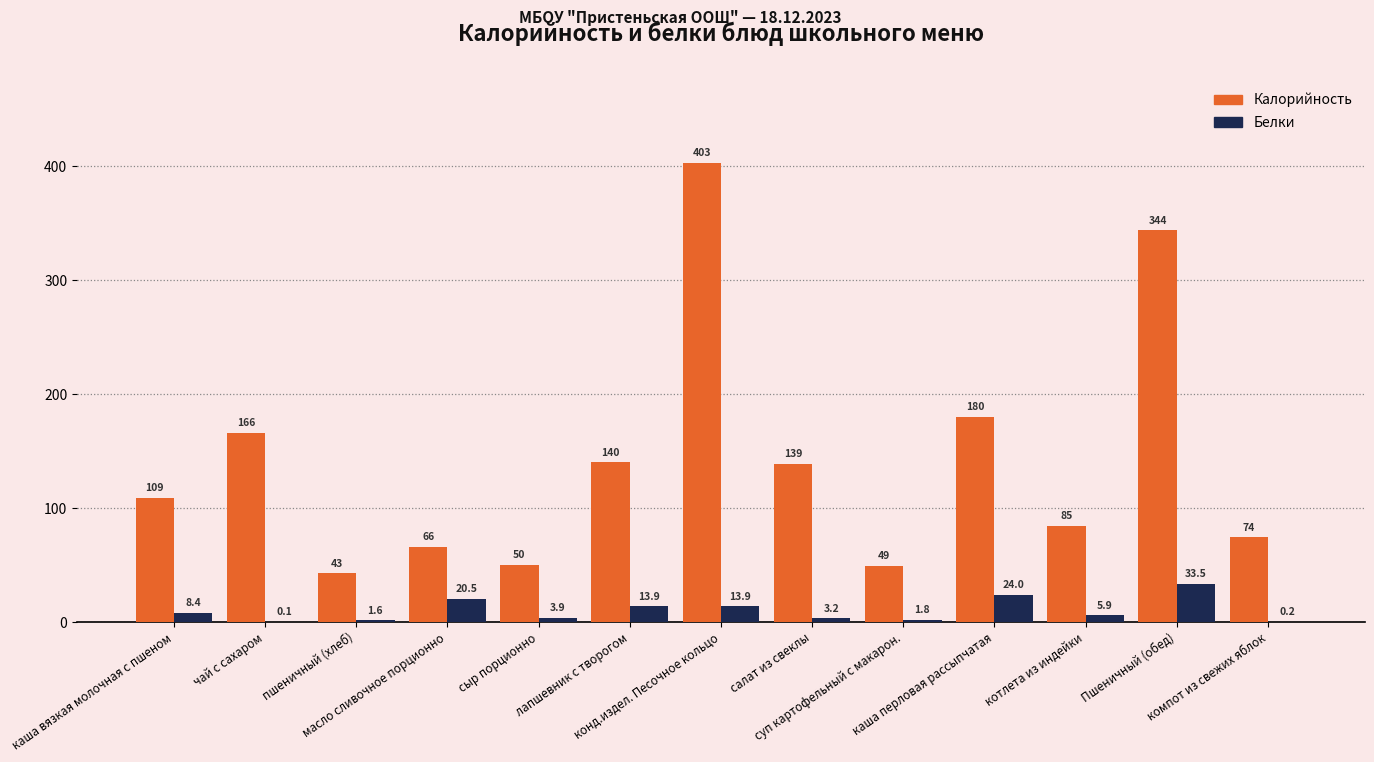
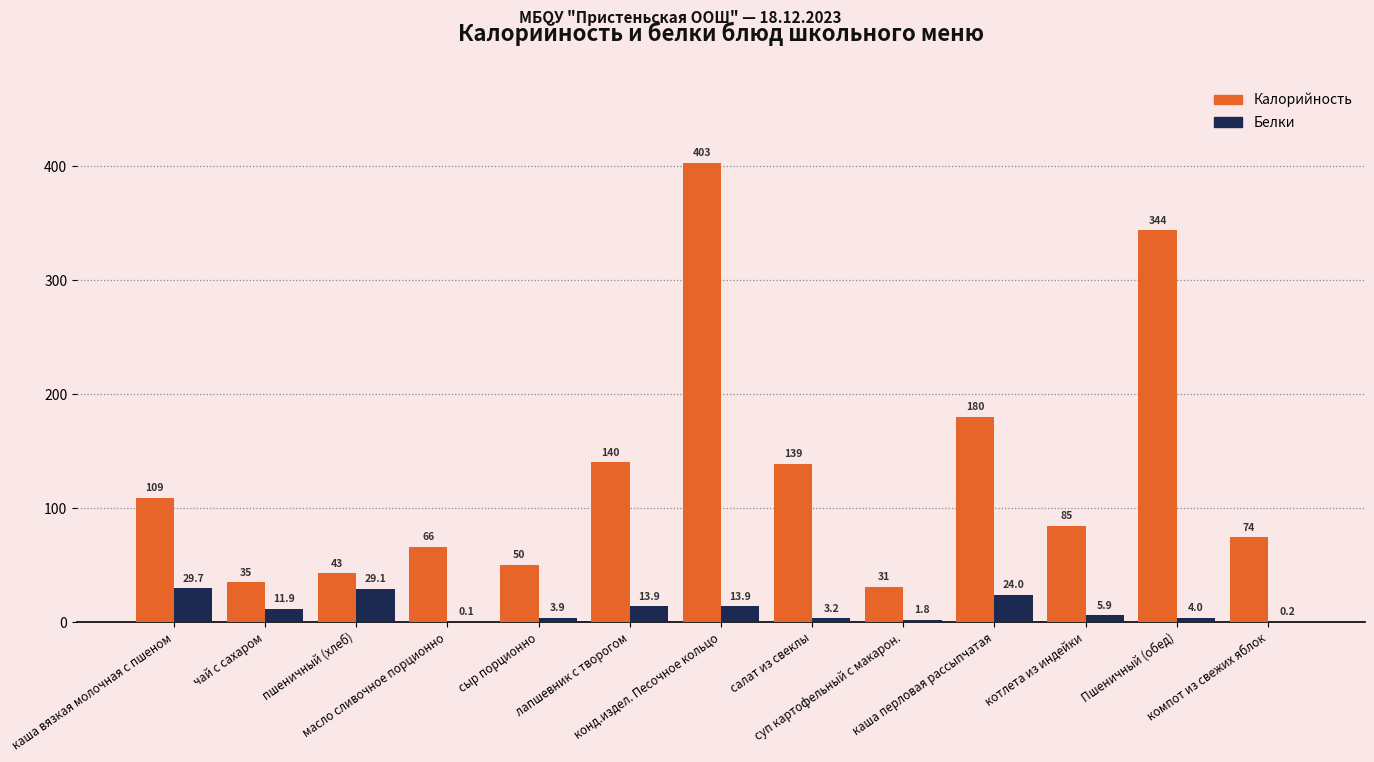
  {
    "Калорийность": {
      "каша вязкая молочная с пшеном": 109,
-     "чай с сахаром": 166,
+     "чай с сахаром": 35,
      "пшеничный (хлеб)": 43,
      "масло сливочное порционно": 66,
      "сыр порционно": 50,
      "лапшевник с творогом": 140,
      "конд.издел. Песочное кольцо": 403,
      "салат из свеклы": 139,
-     "суп картофельный с макарон.": 49,
+     "суп картофельный с макарон.": 31,
      "каша перловая рассыпчатая": 180,
      "котлета из индейки": 85,
      "Пшеничный (обед)": 344,
      "компот из свежих яблок": 74
    },
    "Белки": {
-     "каша вязкая молочная с пшеном": 8.4,
-     "чай с сахаром": 0.1,
-     "пшеничный (хлеб)": 1.6,
-     "масло сливочное порционно": 20.5,
+     "каша вязкая молочная с пшеном": 29.7,
+     "чай с сахаром": 11.9,
+     "пшеничный (хлеб)": 29.1,
+     "масло сливочное порционно": 0.1,
      "сыр порционно": 3.9,
      "лапшевник с творогом": 13.9,
      "конд.издел. Песочное кольцо": 13.9,
      "салат из свеклы": 3.2,
      "суп картофельный с макарон.": 1.8,
      "каша перловая рассыпчатая": 24.0,
      "котлета из индейки": 5.9,
-     "Пшеничный (обед)": 33.5,
+     "Пшеничный (обед)": 4.0,
      "компот из свежих яблок": 0.2
    }
  }
